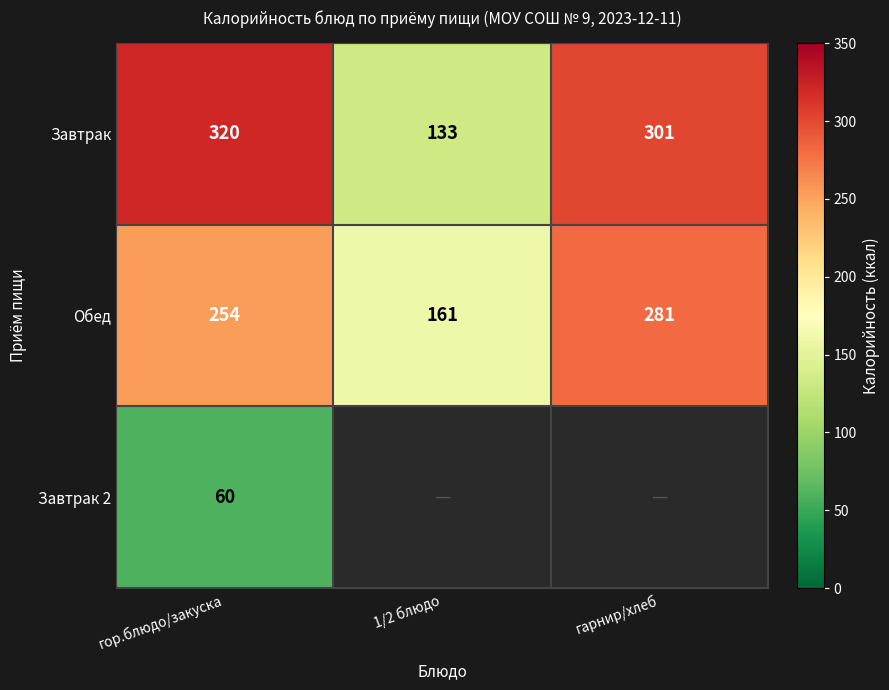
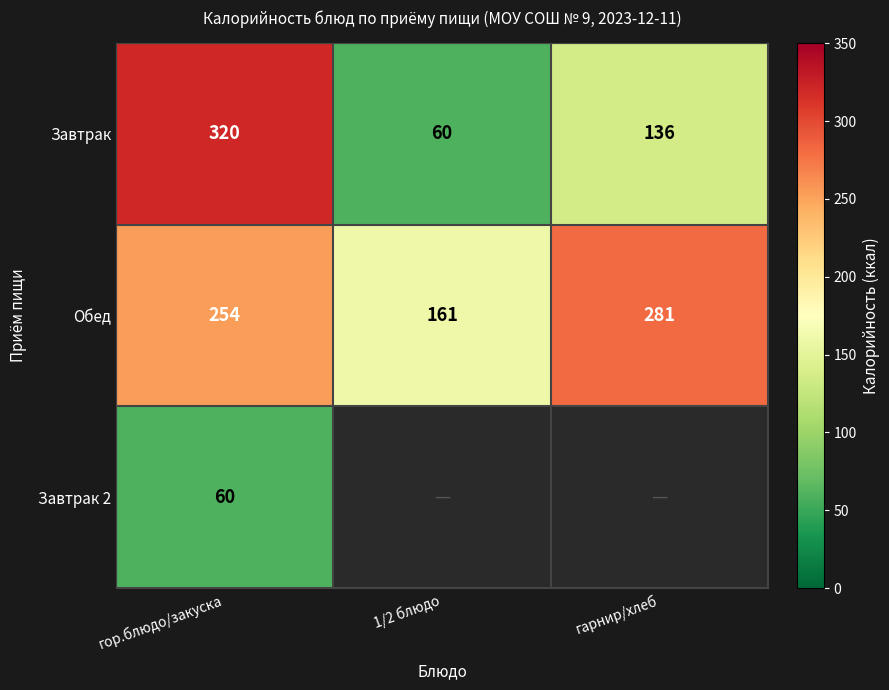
  {
    "Завтрак": {
      "гор.блюдо/закуска": 320,
-     "1/2 блюдо": 133,
-     "гарнир/хлеб": 301
+     "1/2 блюдо": 60,
+     "гарнир/хлеб": 136
    },
    "Обед": {
      "гор.блюдо/закуска": 254,
      "1/2 блюдо": 161,
      "гарнир/хлеб": 281
    },
    "Завтрак 2": {
      "гор.блюдо/закуска": 60
    }
  }
